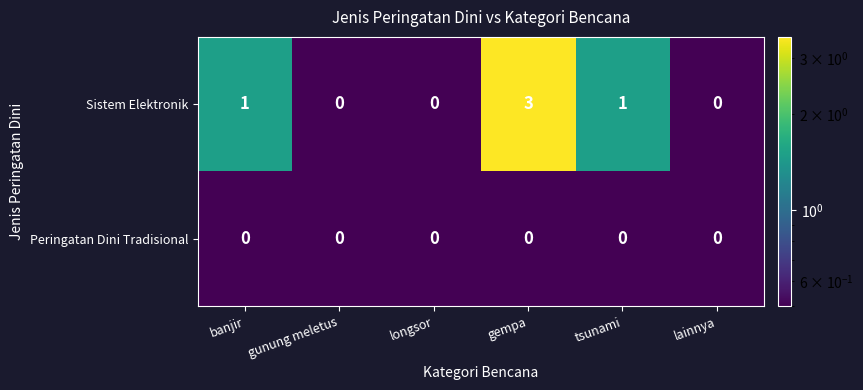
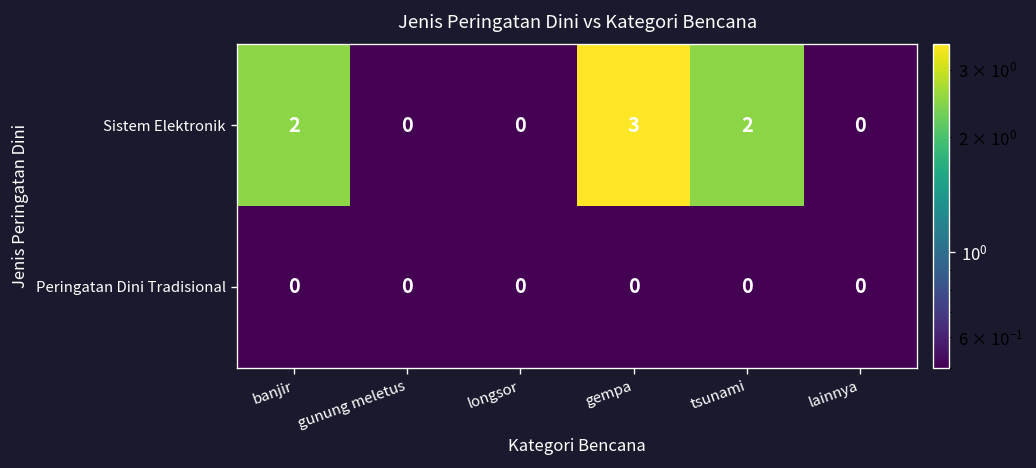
  {
    "Sistem Elektronik": {
-     "banjir": 1,
+     "banjir": 2,
      "gunung meletus": 0,
      "longsor": 0,
      "gempa": 3,
-     "tsunami": 1,
+     "tsunami": 2,
      "lainnya": 0
    },
    "Peringatan Dini Tradisional": {
      "banjir": 0,
      "gunung meletus": 0,
      "longsor": 0,
      "gempa": 0,
      "tsunami": 0,
      "lainnya": 0
    }
  }
